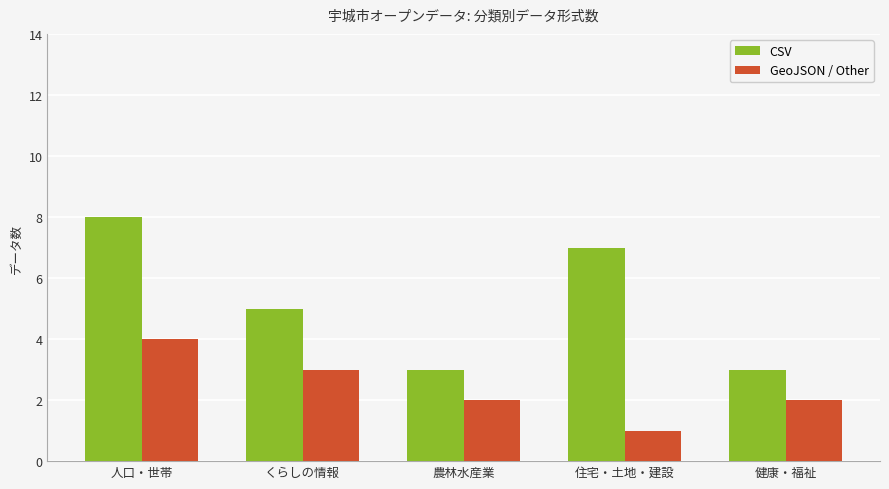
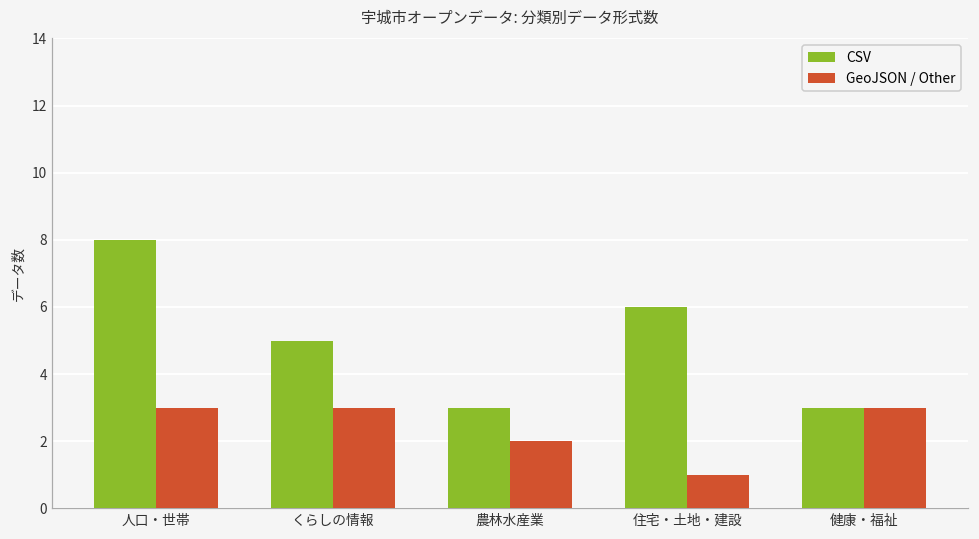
  {
    "CSV": {
      "人口・世帯": 8,
      "くらしの情報": 5,
      "農林水産業": 3,
-     "住宅・土地・建設": 7,
+     "住宅・土地・建設": 6,
      "健康・福祉": 3
    },
    "GeoJSON / Other": {
-     "人口・世帯": 4,
+     "人口・世帯": 3,
      "くらしの情報": 3,
      "農林水産業": 2,
      "住宅・土地・建設": 1,
-     "健康・福祉": 2
+     "健康・福祉": 3
    }
  }
